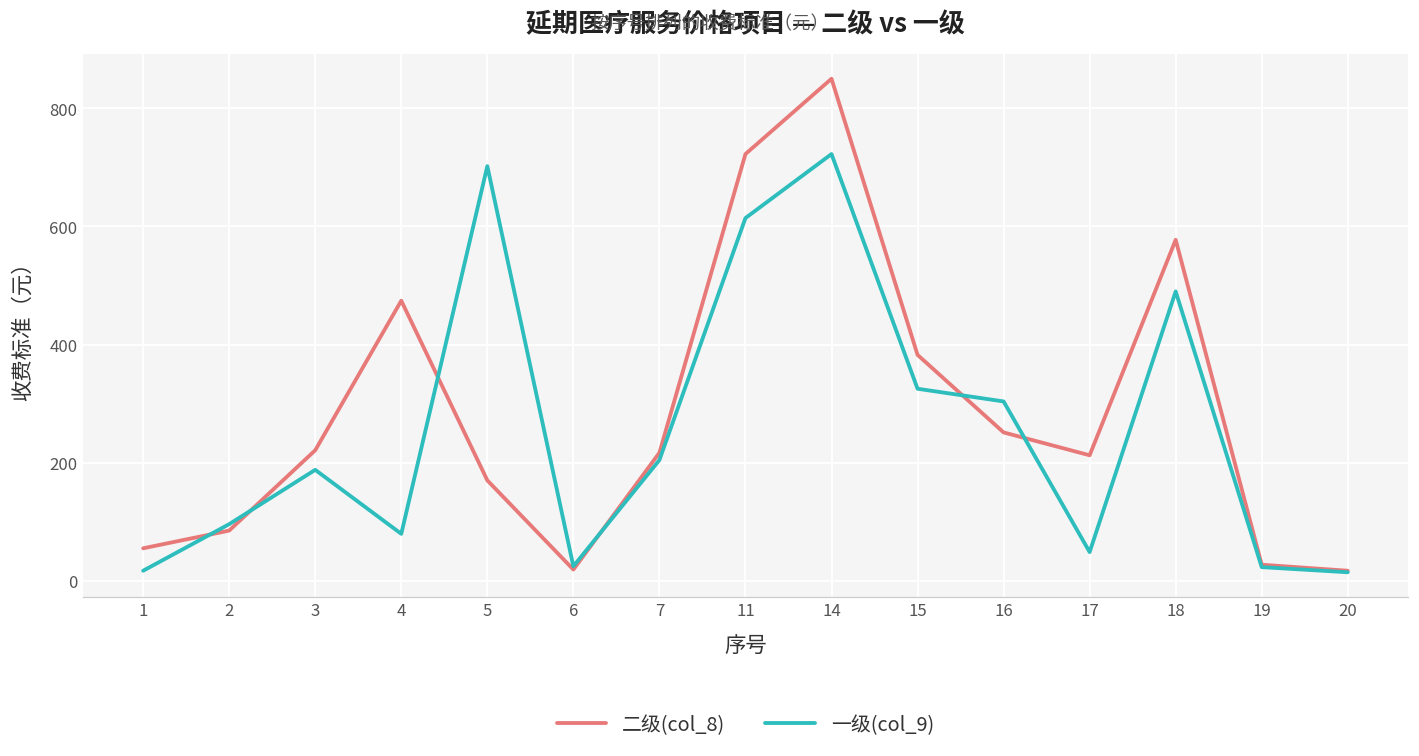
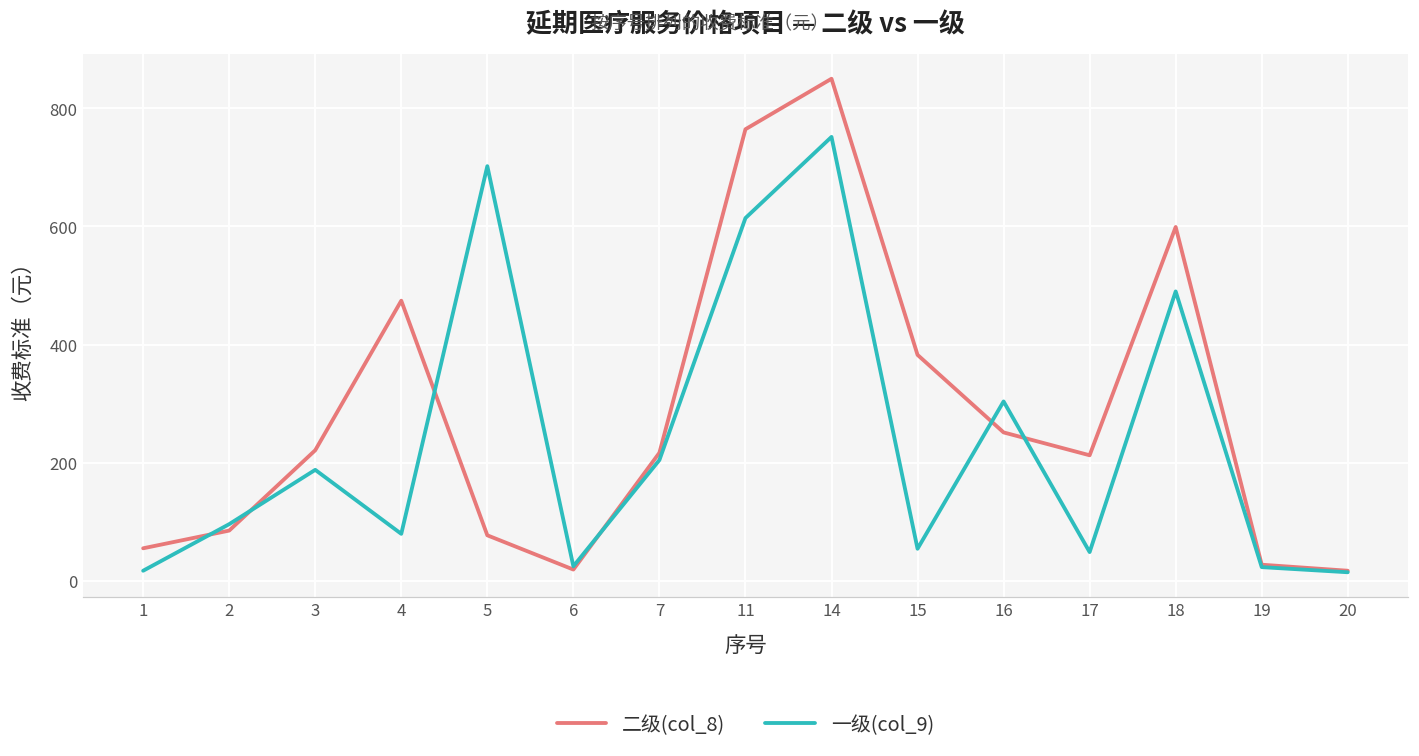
  {
    "二级(col_8)": {
      "1": 60,
      "2": 90,
      "3": 220,
      "4": 470,
-     "5": 170,
+     "5": 80,
      "6": 20,
      "7": 220,
-     "11": 720,
+     "11": 760,
      "14": 850,
      "15": 380,
      "16": 250,
      "17": 210,
-     "18": 580
+     "18": 600
    },
    "一级(col_9)": {
      "1": 20,
      "2": 100,
      "3": 190,
      "4": 80,
      "5": 700,
      "6": 20,
      "7": 200,
      "11": 610,
-     "14": 720,
-     "15": 330,
+     "14": 750,
+     "15": 50,
      "16": 300,
      "17": 50,
      "18": 490
    }
  }
